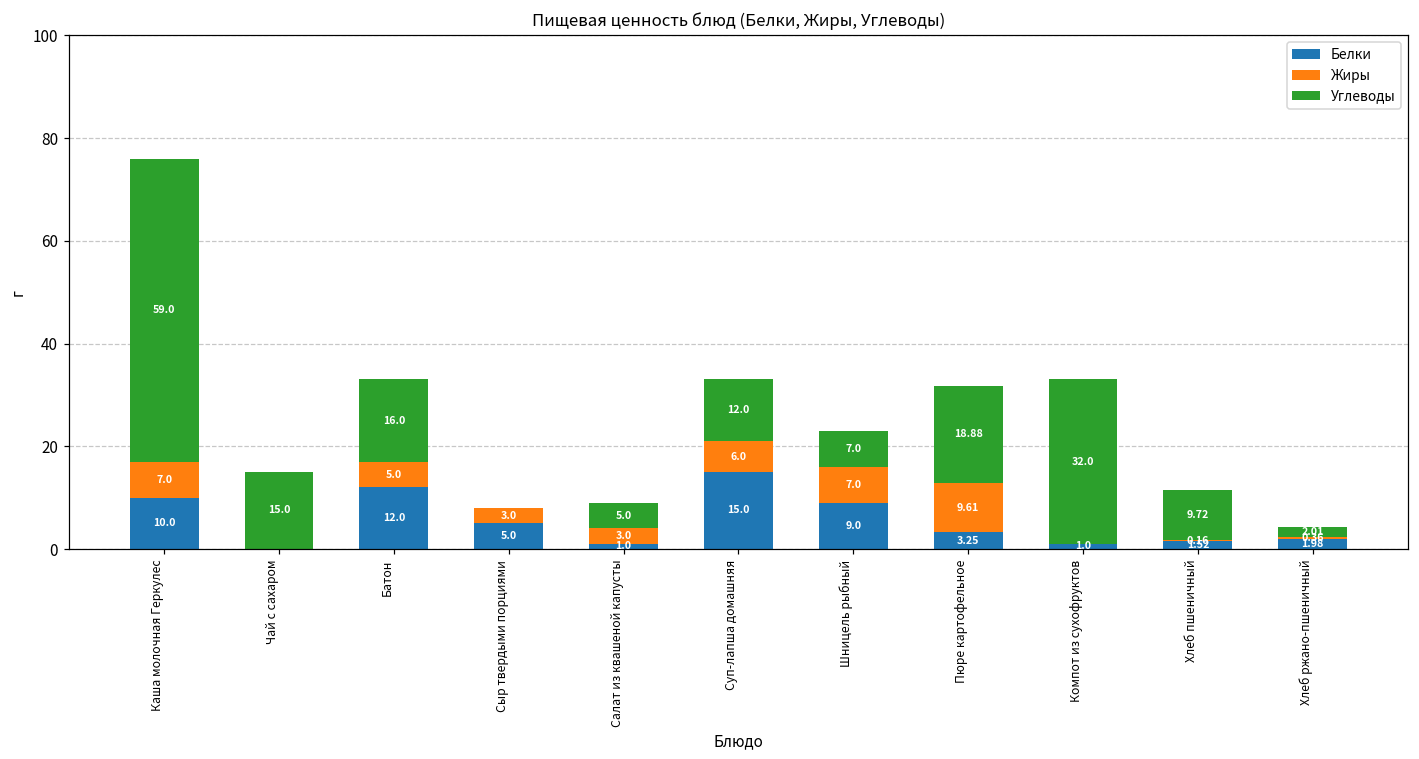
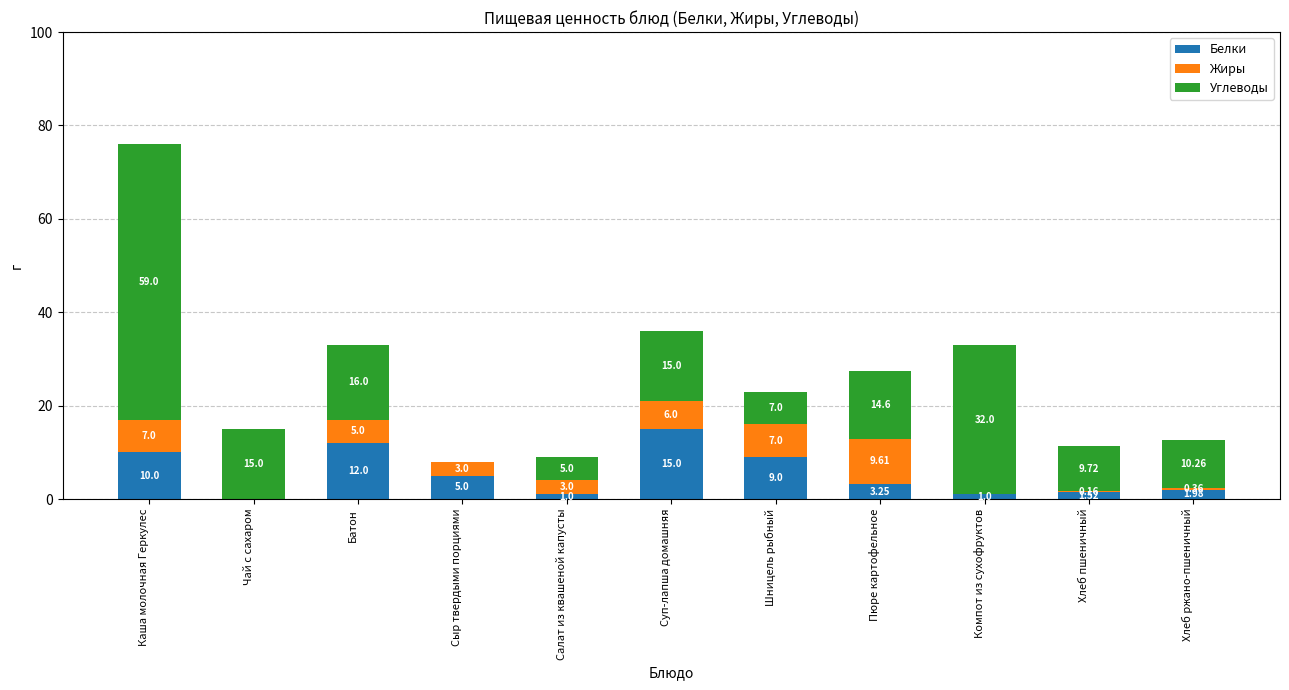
  {
    "Белки": {
      "Каша молочная Геркулес": 10.0,
      "Батон": 12.0,
      "Сыр твердыми порциями": 5.0,
      "Салат из квашеной капусты": 1.0,
      "Суп-лапша домашняя": 15.0,
      "Шницель рыбный": 9.0,
      "Пюре картофельное": 3.25,
      "Компот из сухофруктов": 1.0
    },
    "Жиры": {
      "Каша молочная Геркулес": 7.0,
      "Батон": 5.0,
      "Сыр твердыми порциями": 3.0,
      "Салат из квашеной капусты": 3.0,
      "Суп-лапша домашняя": 6.0,
      "Шницель рыбный": 7.0,
      "Пюре картофельное": 9.61
    },
    "Углеводы": {
      "Каша молочная Геркулес": 59.0,
      "Чай с сахаром": 15.0,
      "Батон": 16.0,
      "Салат из квашеной капусты": 5.0,
-     "Суп-лапша домашняя": 12.0,
+     "Суп-лапша домашняя": 15.0,
      "Шницель рыбный": 7.0,
-     "Пюре картофельное": 18.88,
+     "Пюре картофельное": 14.6,
      "Компот из сухофруктов": 32.0,
      "Хлеб пшеничный": 9.72,
-     "Хлеб ржано-пшеничный": 2.01
+     "Хлеб ржано-пшеничный": 10.26
    }
  }
